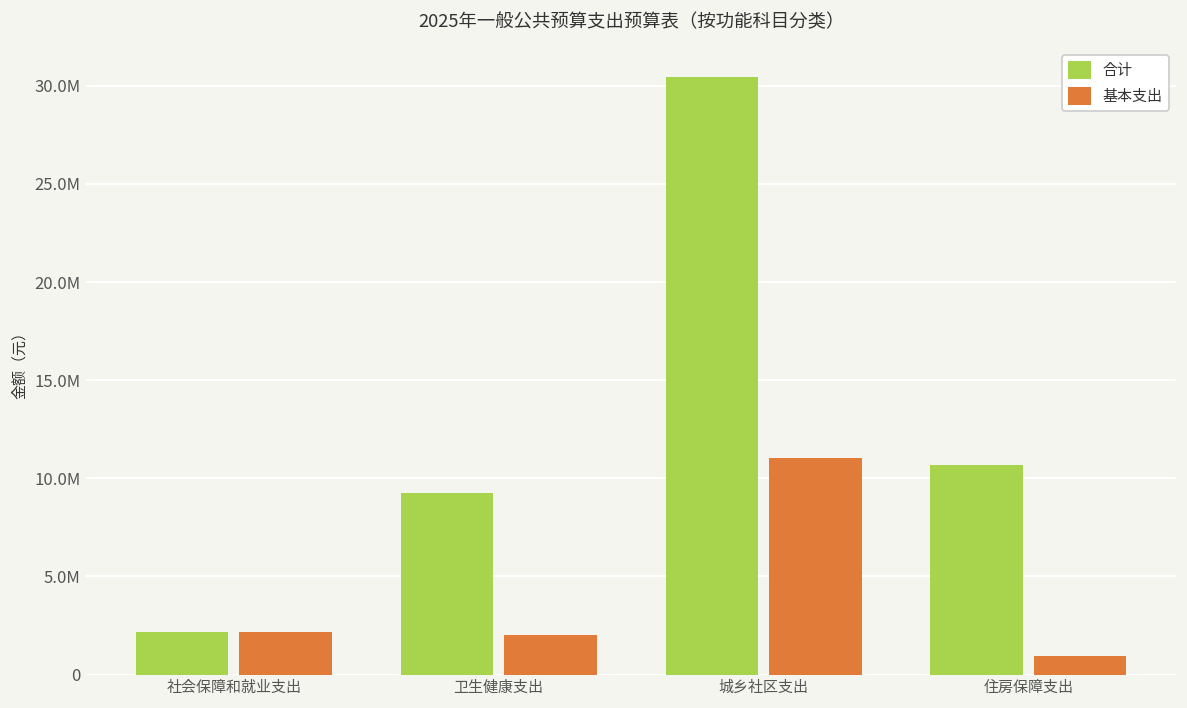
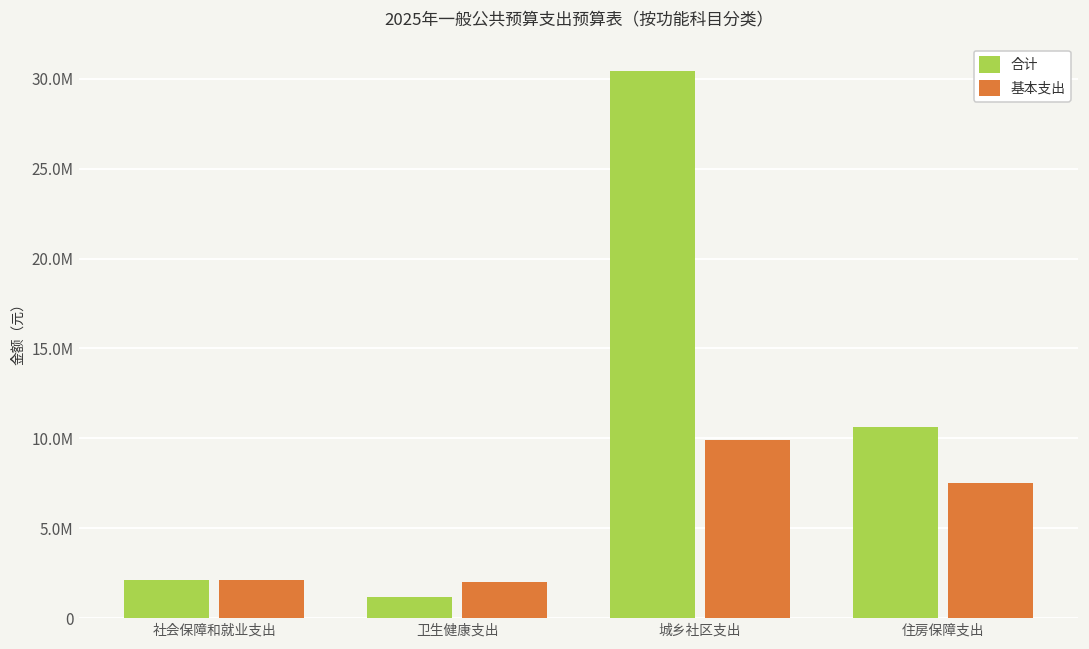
  {
    "合计": {
      "社会保障和就业支出": 2200000,
-     "卫生健康支出": 9200000,
+     "卫生健康支出": 1200000,
      "城乡社区支出": 30400000,
      "住房保障支出": 10700000
    },
    "基本支出": {
      "社会保障和就业支出": 2200000,
      "卫生健康支出": 2000000,
-     "城乡社区支出": 11000000,
-     "住房保障支出": 900000
+     "城乡社区支出": 9900000,
+     "住房保障支出": 7500000
    }
  }
